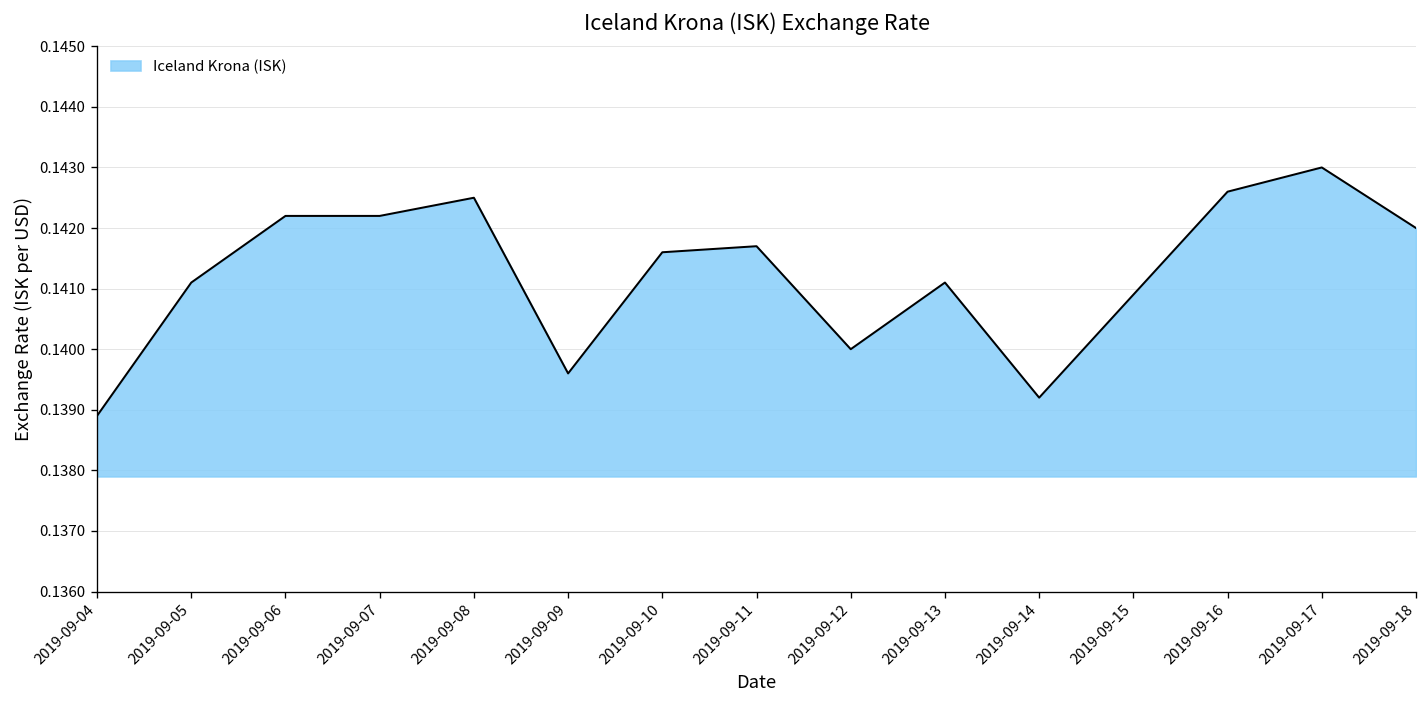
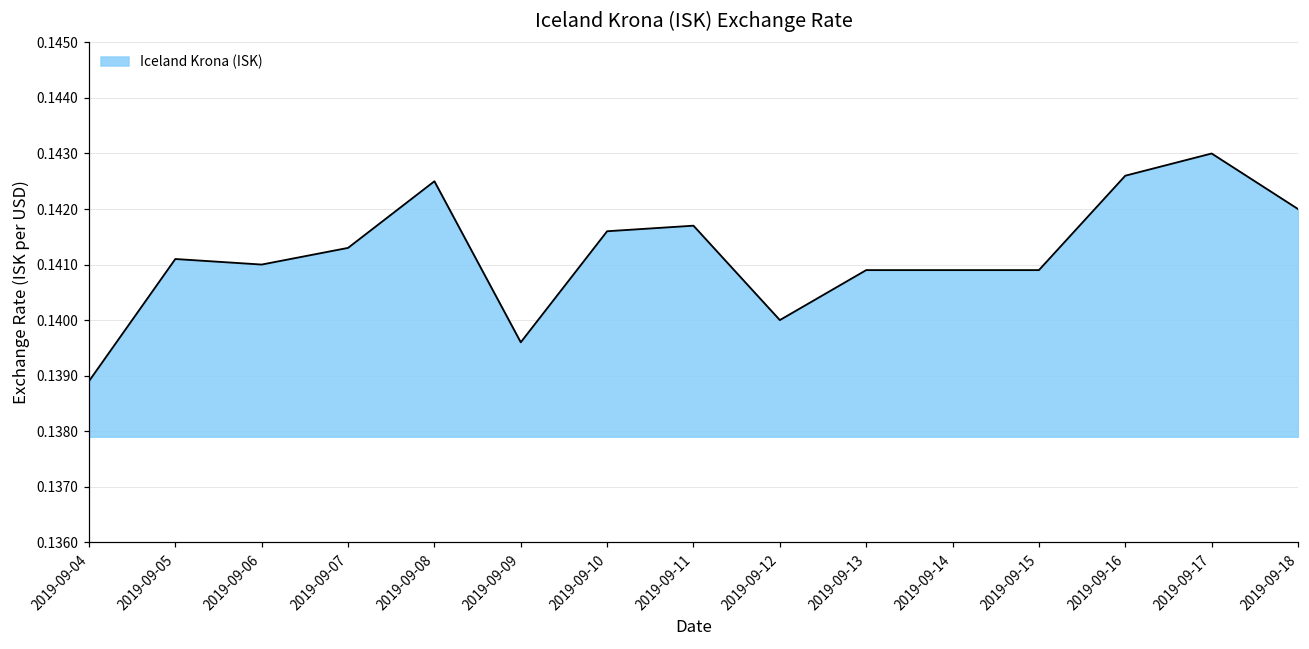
  {
    "2019-09-04": 0.1389,
    "2019-09-05": 0.1411,
-   "2019-09-06": 0.1422,
-   "2019-09-07": 0.1422,
+   "2019-09-06": 0.1410,
+   "2019-09-07": 0.1413,
    "2019-09-08": 0.1425,
    "2019-09-09": 0.1396,
    "2019-09-10": 0.1416,
    "2019-09-11": 0.1417,
    "2019-09-12": 0.1400,
-   "2019-09-13": 0.1411,
-   "2019-09-14": 0.1392,
+   "2019-09-13": 0.1409,
+   "2019-09-14": 0.1409,
    "2019-09-15": 0.1409,
    "2019-09-16": 0.1426,
    "2019-09-17": 0.1430,
    "2019-09-18": 0.1420
  }
